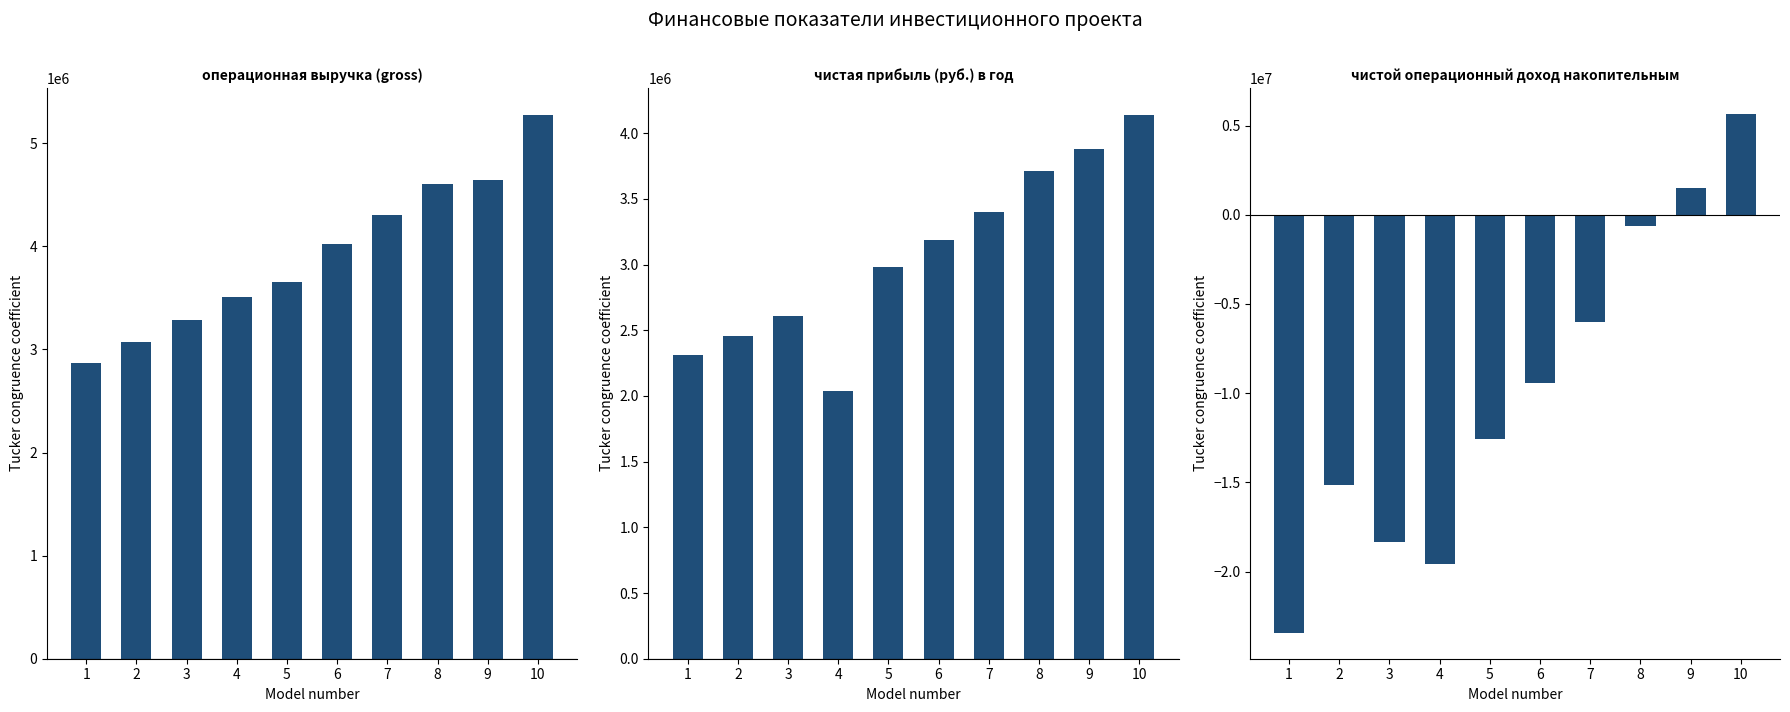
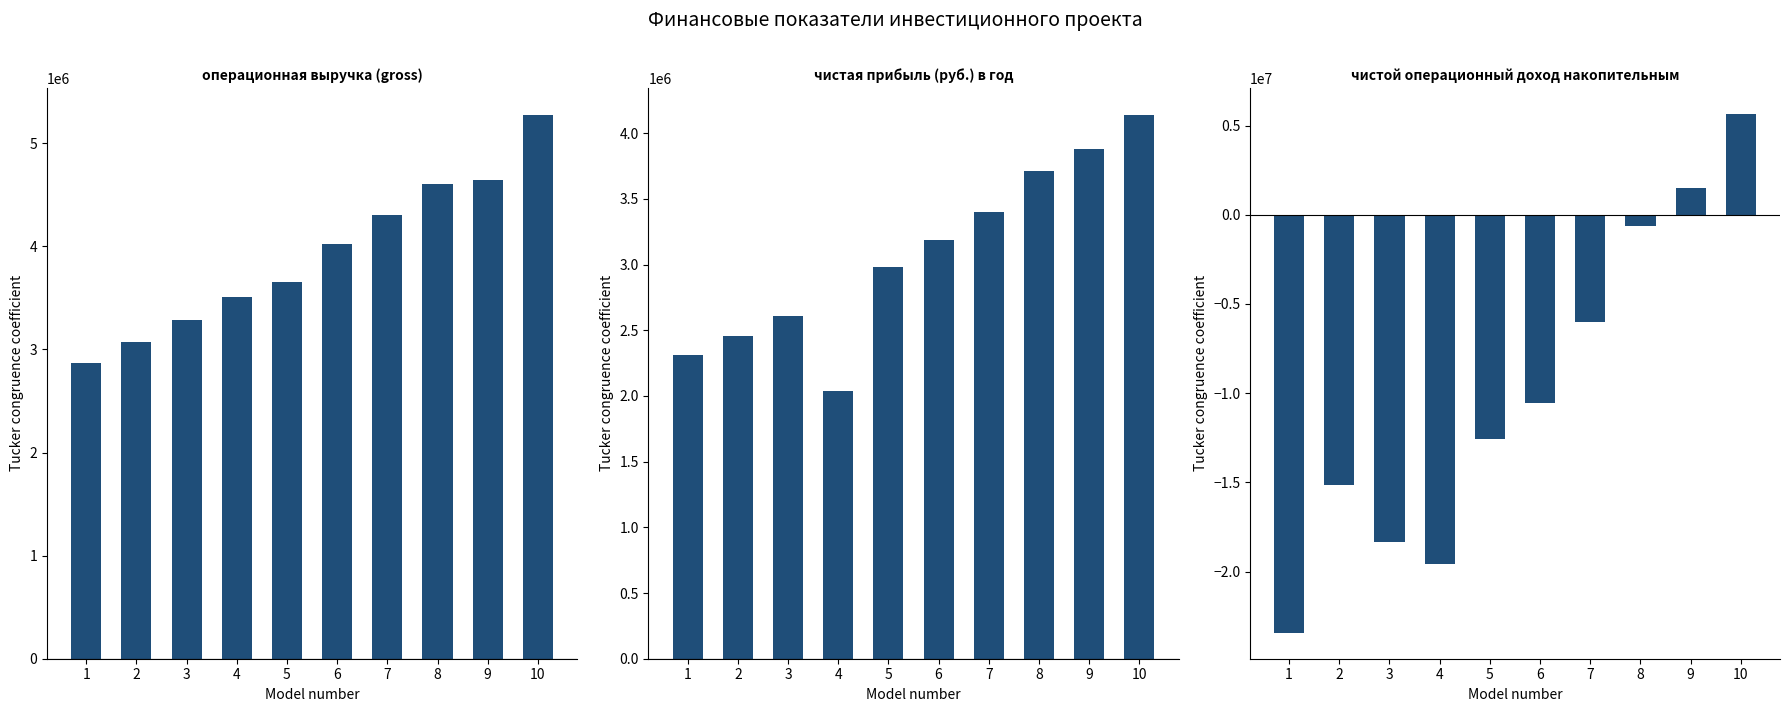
  {
    "операционная выручка (gross)": {
      "1": 2870000,
      "2": 3070000,
      "3": 3280000,
      "4": 3510000,
      "5": 3650000,
      "6": 4020000,
      "7": 4300000,
      "8": 4600000,
      "9": 4650000,
      "10": 5270000
    },
    "чистая прибыль (руб.) в год": {
      "1": 2310000,
      "2": 2460000,
      "3": 2610000,
      "4": 2040000,
      "5": 2980000,
      "6": 3190000,
      "7": 3400000,
      "8": 3710000,
      "9": 3880000,
      "10": 4140000
    },
    "чистой операционный доход накопительным": {
      "1": -23400000,
      "2": -15200000,
      "3": -18400000,
      "4": -19600000,
      "5": -12600000,
-     "6": -9400000,
+     "6": -10600000,
      "7": -6000000,
      "8": -600000,
      "9": 1500000,
      "10": 5600000
    }
  }
